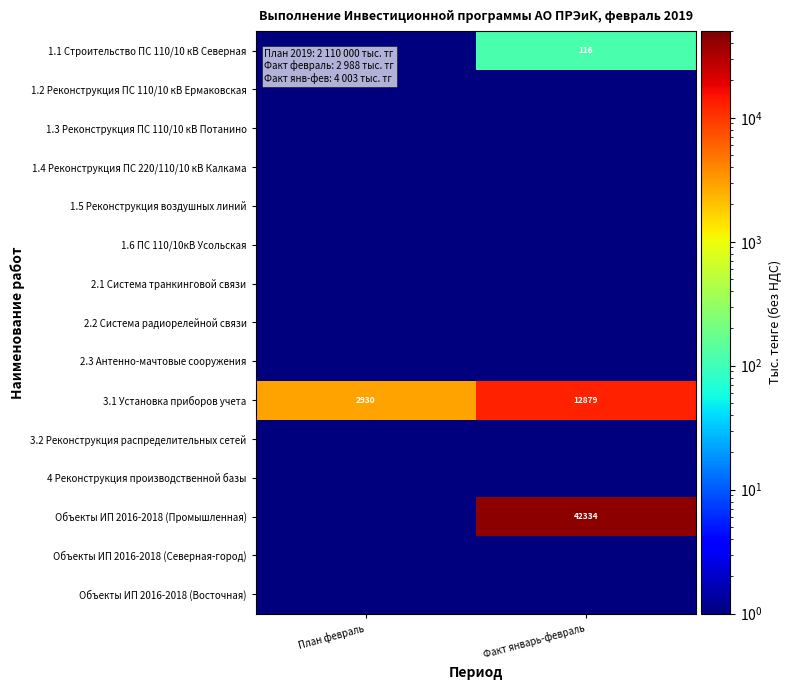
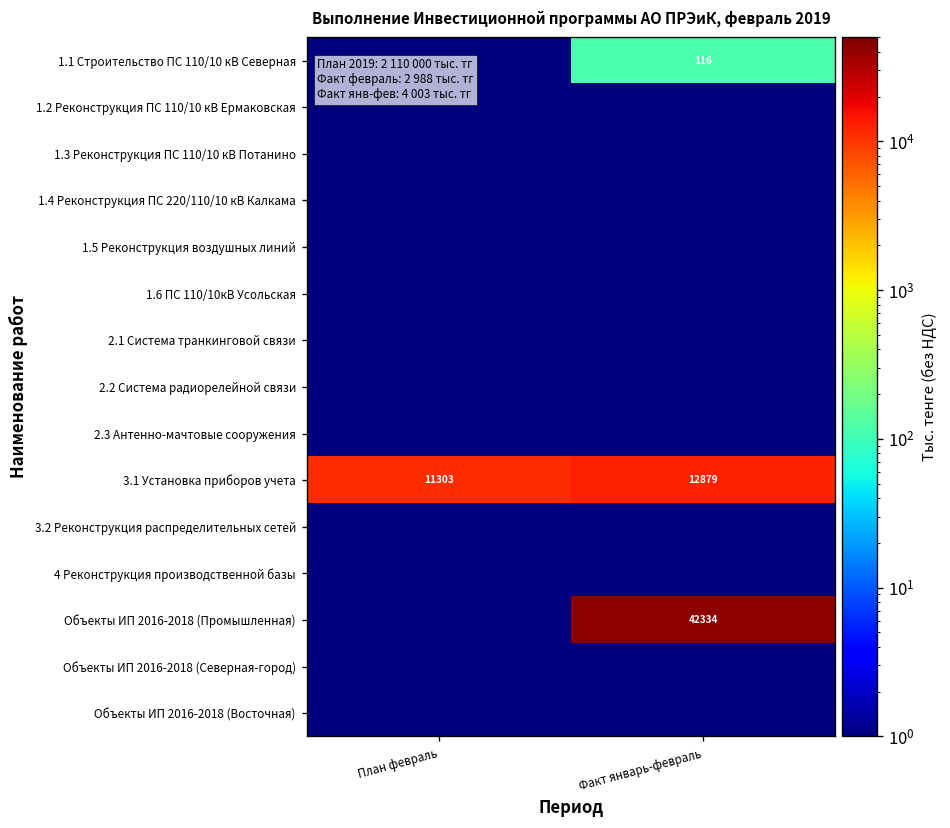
  {
    "1.1 Строительство ПС 110/10 кВ Северная": {
      "Факт январь-февраль": 116
    },
    "3.1 Установка приборов учета": {
-     "План февраль": 2930,
+     "План февраль": 11303,
      "Факт январь-февраль": 12879
    },
    "Объекты ИП 2016-2018 (Промышленная)": {
      "Факт январь-февраль": 42334
    }
  }
